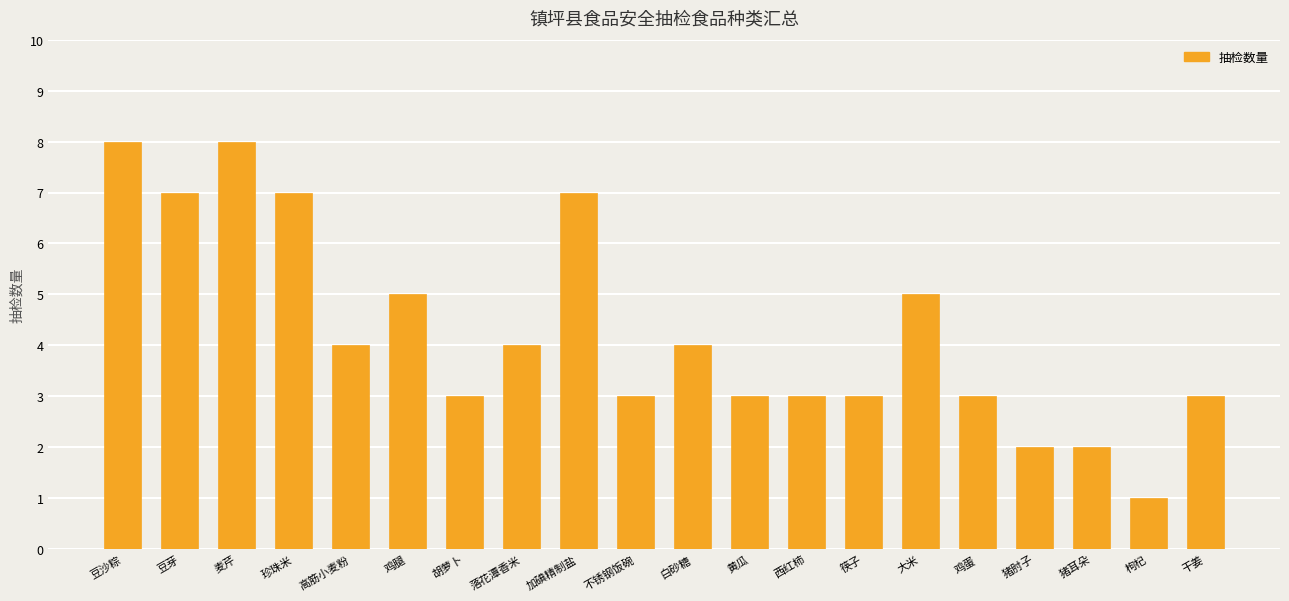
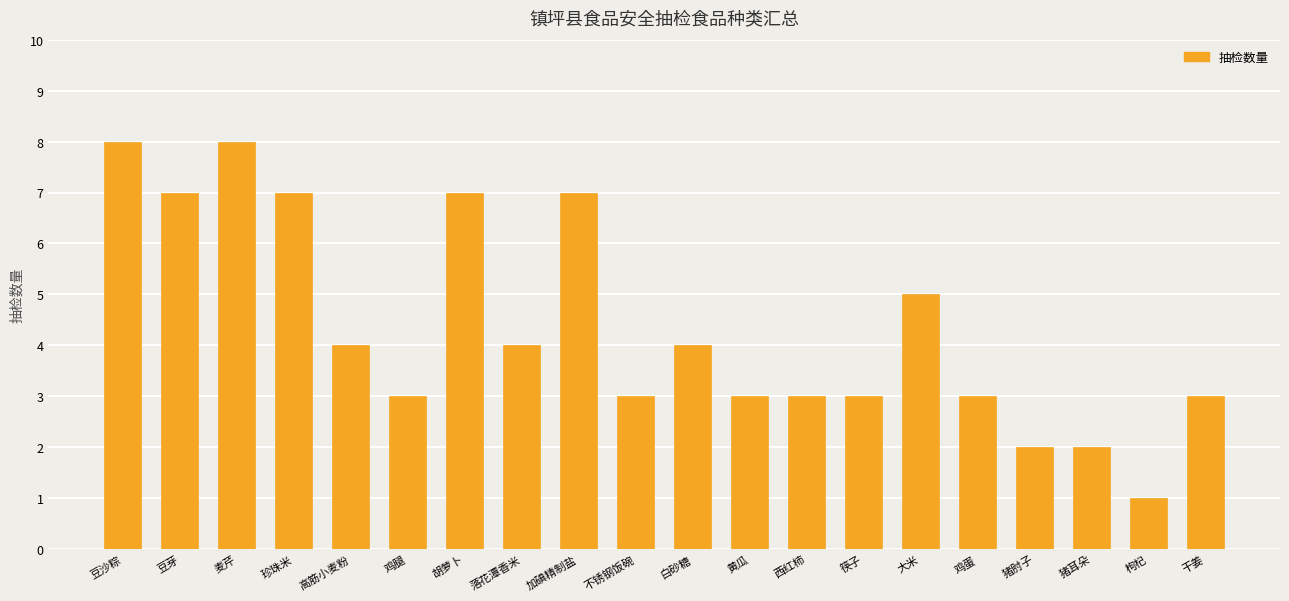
  {
    "豆沙粽": 8,
    "豆芽": 7,
    "麦芹": 8,
    "珍珠米": 7,
    "高筋小麦粉": 4,
-   "鸡腿": 5,
-   "胡萝卜": 3,
+   "鸡腿": 3,
+   "胡萝卜": 7,
    "落花潭香米": 4,
    "加碘精制盐": 7,
    "不锈钢饭碗": 3,
    "白砂糖": 4,
    "黄瓜": 3,
    "西红柿": 3,
    "筷子": 3,
    "大米": 5,
    "鸡蛋": 3,
    "猪肘子": 2,
    "猪耳朵": 2,
    "枸杞": 1,
    "干姜": 3
  }
